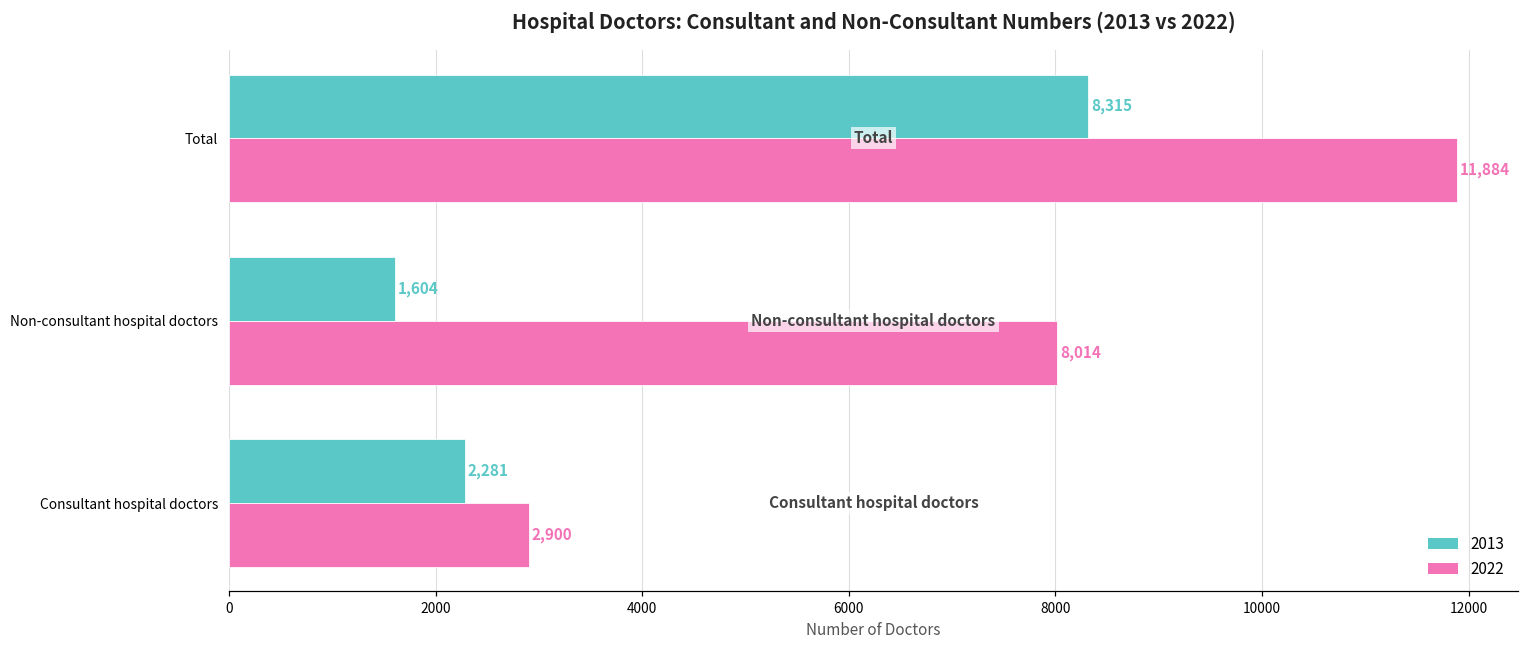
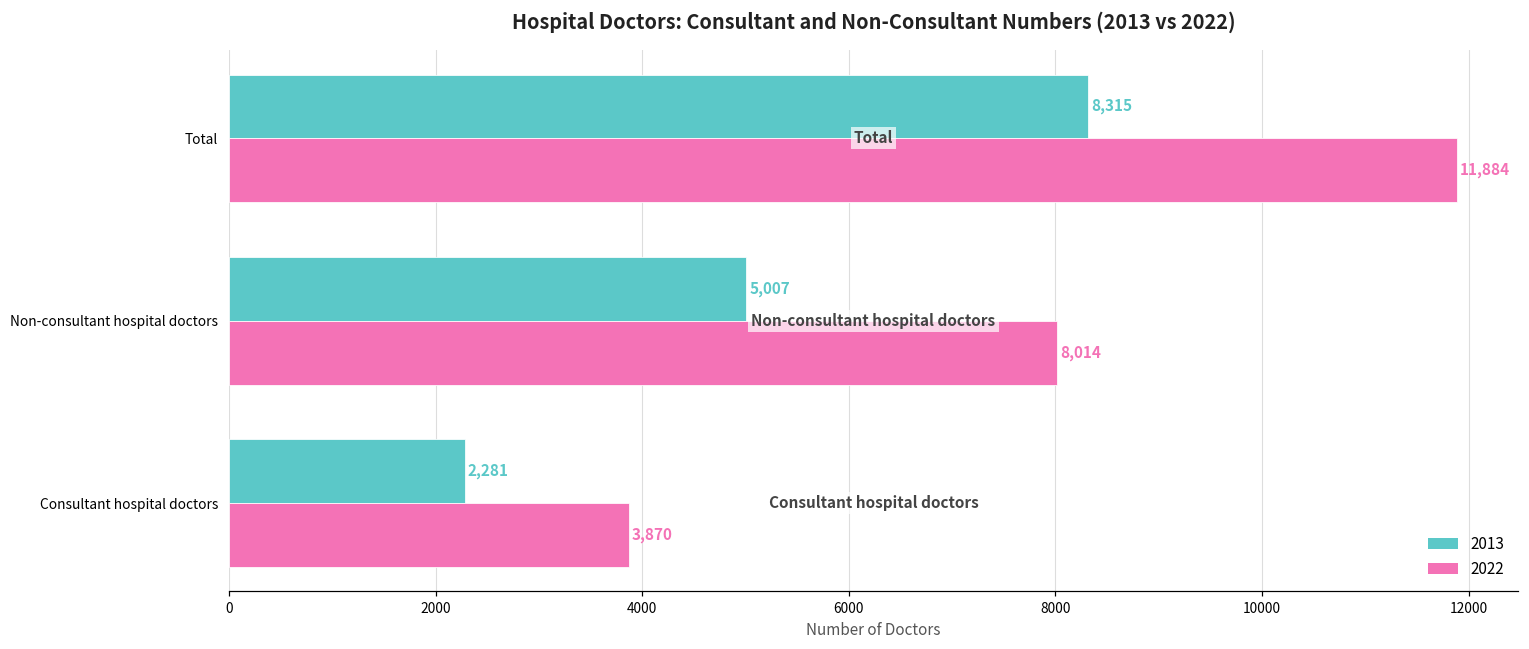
  {
    "2013": {
      "Total": "8,315",
-     "Non-consultant hospital doctors": "1,604",
+     "Non-consultant hospital doctors": "5,007",
      "Consultant hospital doctors": "2,281"
    },
    "2022": {
      "Total": "11,884",
      "Non-consultant hospital doctors": "8,014",
-     "Consultant hospital doctors": "2,900"
+     "Consultant hospital doctors": "3,870"
    }
  }
